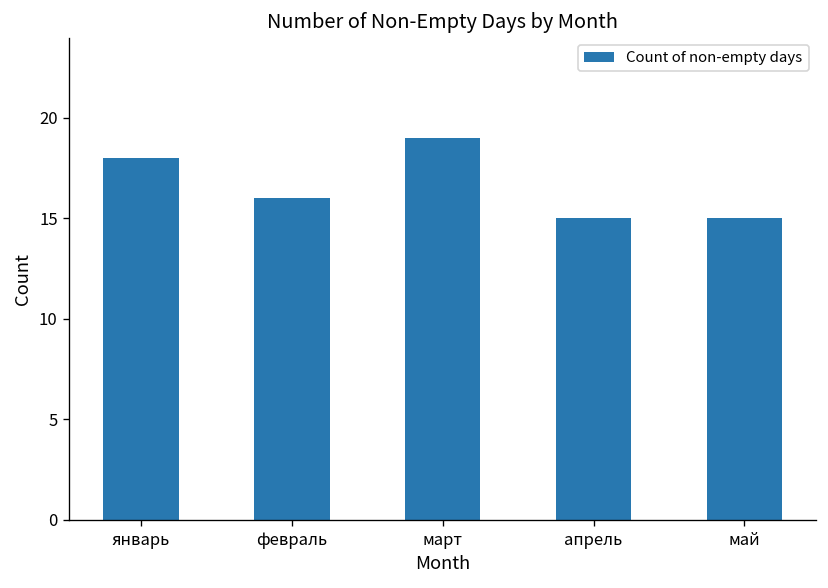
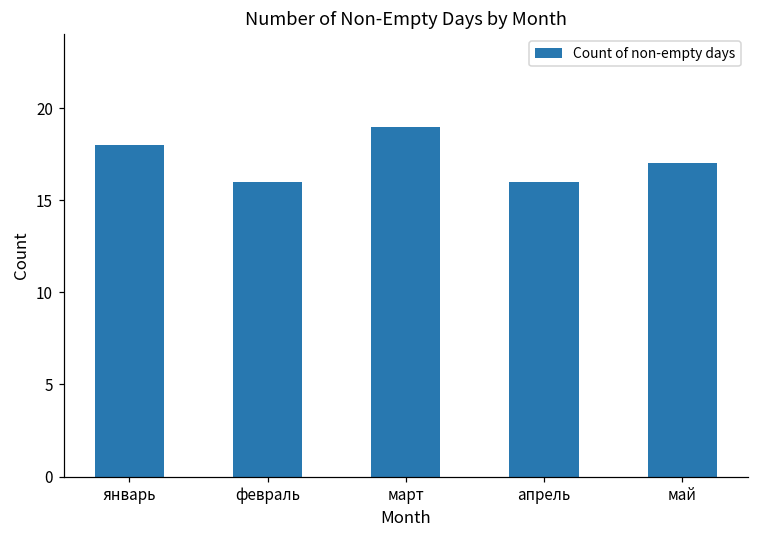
  {
    "январь": 18,
    "февраль": 16,
    "март": 19,
-   "апрель": 15,
-   "май": 15
+   "апрель": 16,
+   "май": 17
  }
